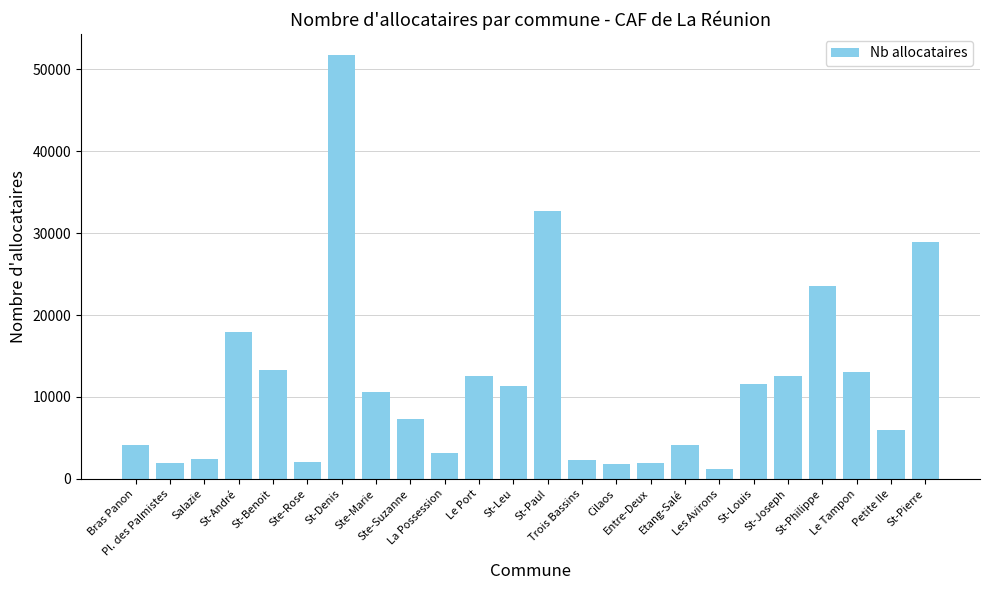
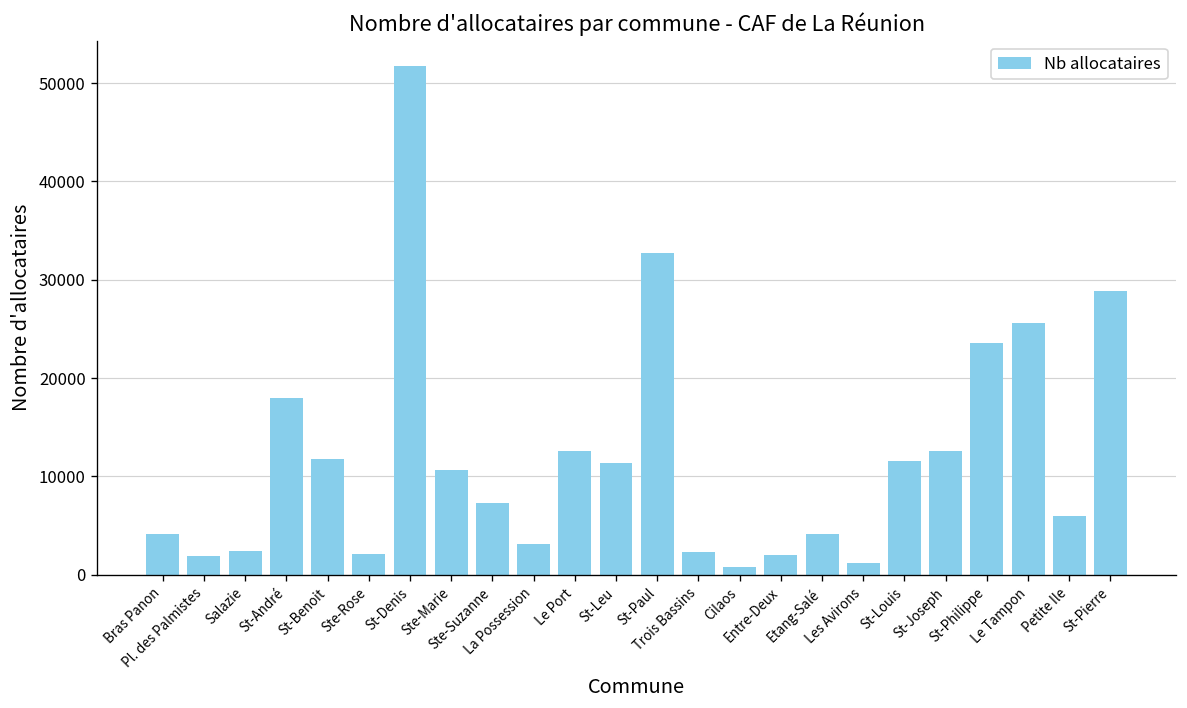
  {
    "Bras Panon": 4000,
    "Pl. des Palmistes": 2000,
    "Salazie": 2000,
    "St-André": 18000,
-   "St-Benoit": 13000,
+   "St-Benoit": 12000,
    "Ste-Rose": 2000,
    "St-Denis": 52000,
    "Ste-Marie": 11000,
    "Ste-Suzanne": 7000,
    "La Possession": 3000,
    "Le Port": 13000,
    "St-Leu": 11000,
    "St-Paul": 33000,
    "Trois Bassins": 2000,
-   "Cilaos": 2000,
+   "Cilaos": 1000,
    "Entre-Deux": 2000,
    "Etang-Salé": 4000,
    "Les Avirons": 1000,
    "St-Louis": 12000,
    "St-Joseph": 13000,
    "St-Philippe": 24000,
-   "Le Tampon": 13000,
+   "Le Tampon": 26000,
    "Petite Ile": 6000,
    "St-Pierre": 29000
  }
